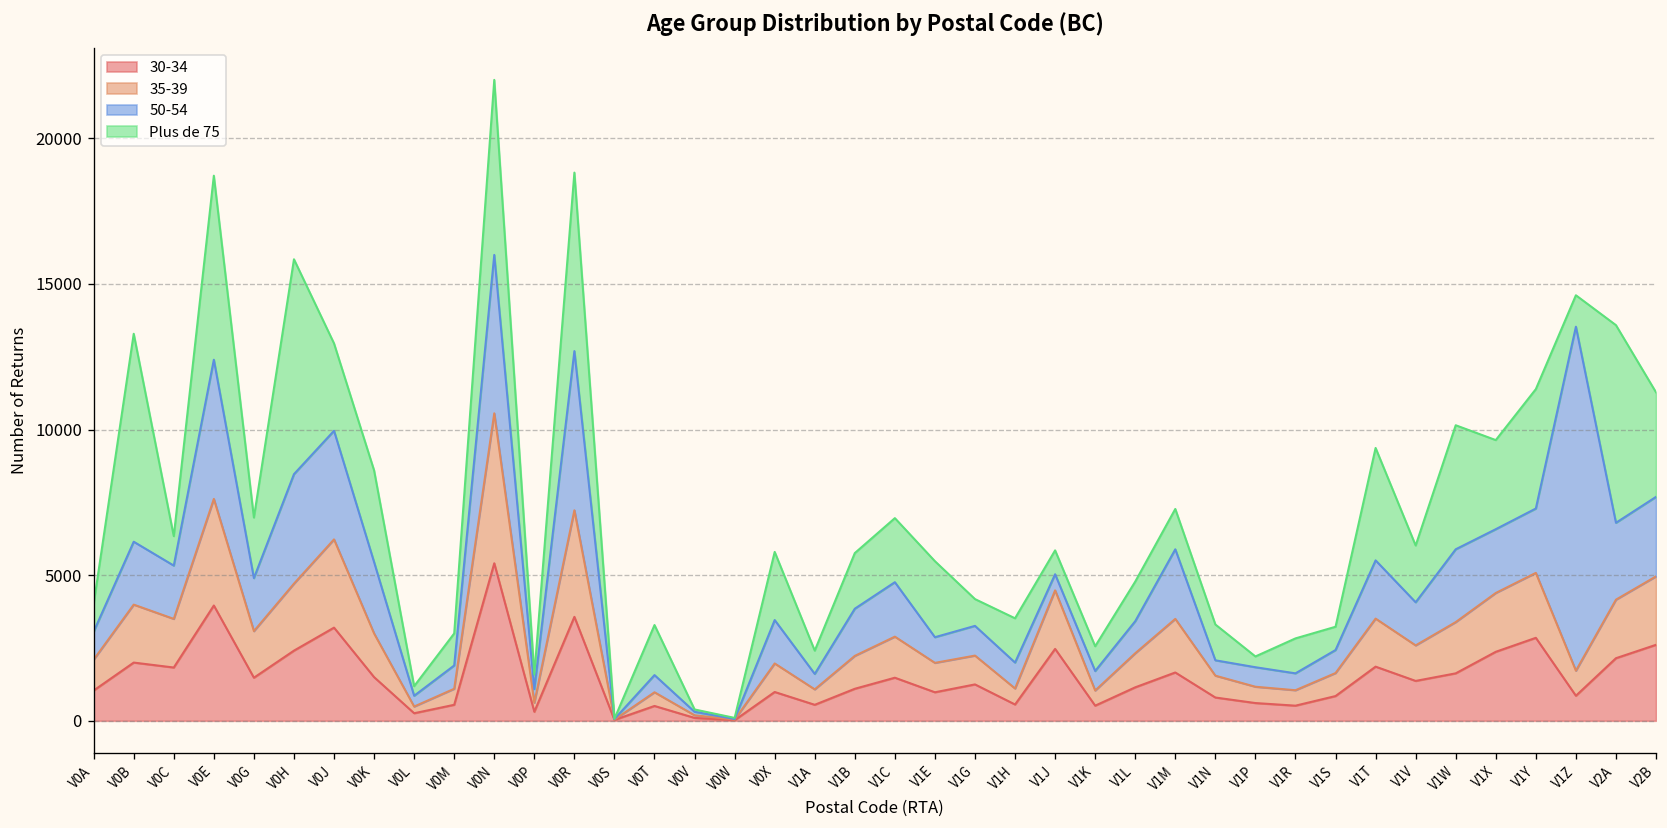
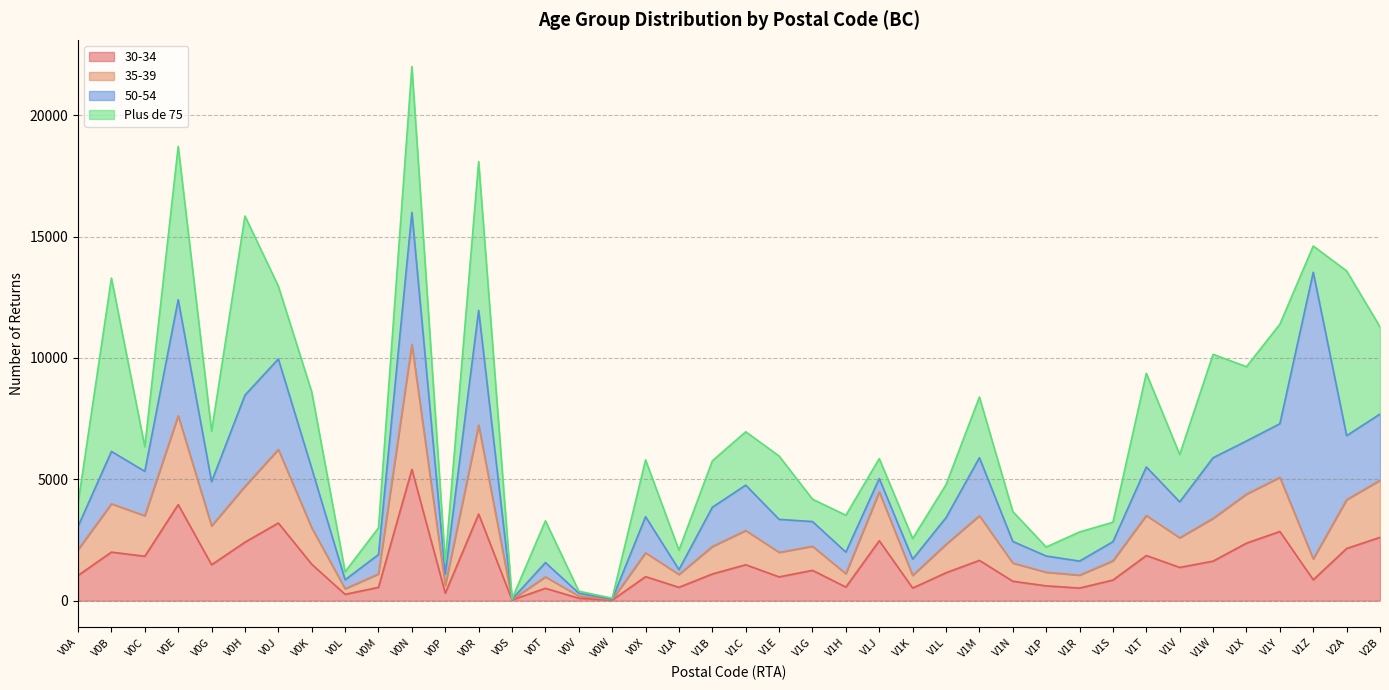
  {
    "50-54": {
      "V0A": 1000,
      "V0B": 2200,
      "V0C": 1800,
      "V0E": 4800,
      "V0G": 1800,
      "V0H": 3800,
      "V0J": 3700,
      "V0K": 2500,
      "V0L": 400,
      "V0M": 800,
      "V0N": 5400,
      "V0P": 500,
-     "V0R": 5500,
+     "V0R": 4700,
      "V0T": 600,
      "V0X": 1500,
-     "V1A": 500,
+     "V1A": 200,
      "V1B": 1600,
      "V1C": 1900,
-     "V1E": 900,
+     "V1E": 1400,
      "V1G": 1000,
      "V1H": 900,
      "V1J": 600,
      "V1K": 700,
      "V1L": 1100,
      "V1M": 2400,
-     "V1N": 500,
+     "V1N": 900,
      "V1P": 700,
      "V1R": 600,
      "V1S": 800,
      "V1T": 2000,
      "V1V": 1500,
      "V1W": 2500,
      "V1X": 2200,
      "V1Y": 2200,
      "V1Z": 11800,
      "V2A": 2600,
      "V2B": 2700
    },
    "Plus de 75": {
      "V0A": 1000,
      "V0B": 7100,
      "V0C": 1000,
      "V0E": 6300,
      "V0G": 2100,
      "V0H": 7400,
      "V0J": 3000,
      "V0K": 3200,
      "V0L": 300,
      "V0M": 1100,
      "V0N": 6000,
      "V0P": 500,
      "V0R": 6100,
      "V0T": 1700,
      "V0X": 2300,
      "V1A": 800,
      "V1B": 1900,
      "V1C": 2200,
      "V1E": 2600,
      "V1G": 900,
      "V1H": 1500,
      "V1J": 800,
      "V1K": 900,
      "V1L": 1400,
-     "V1M": 1400,
+     "V1M": 2500,
      "V1N": 1200,
      "V1P": 400,
      "V1R": 1200,
      "V1S": 800,
      "V1T": 3900,
      "V1V": 2000,
      "V1W": 4300,
      "V1X": 3100,
      "V1Y": 4100,
      "V1Z": 1100,
      "V2A": 6800,
      "V2B": 3600
    }
  }
